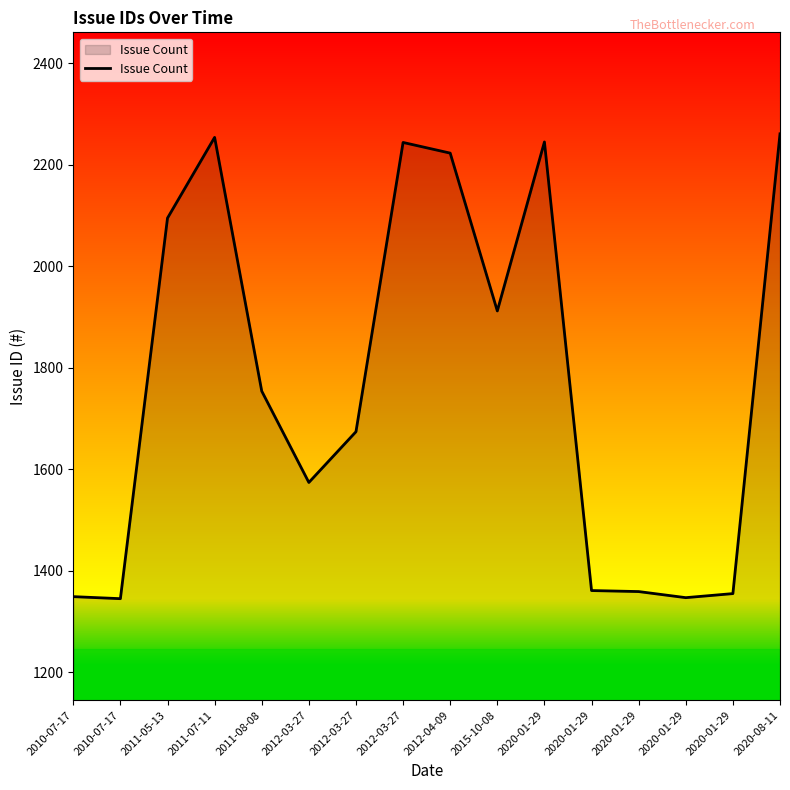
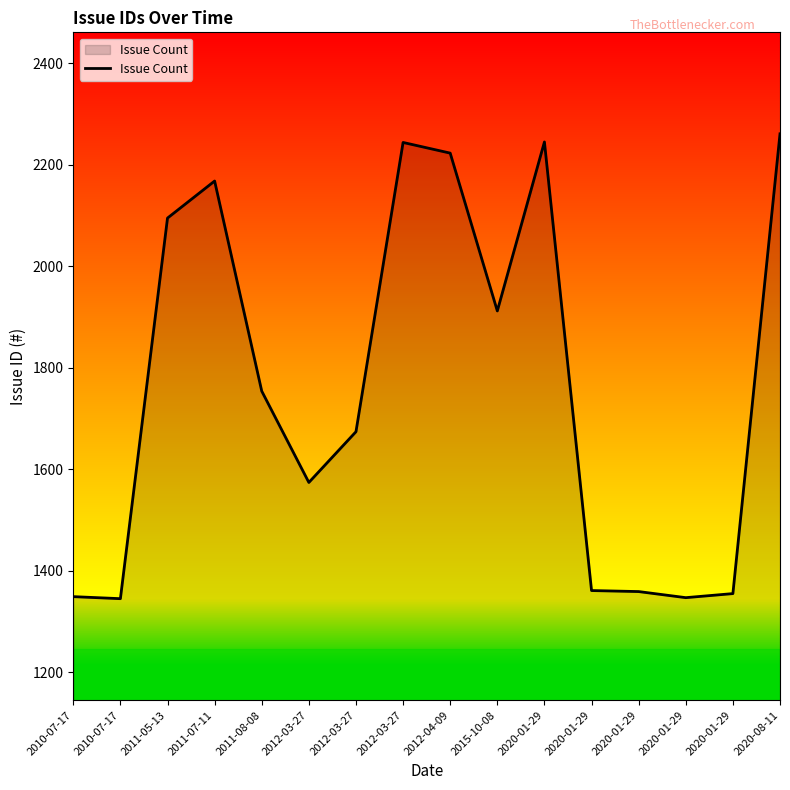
  {
    "2011-05-13": 2100,
-   "2011-07-11": 2250,
+   "2011-07-11": 2170,
    "2011-08-08": 1750,
    "2012-04-09": 2220,
    "2015-10-08": 1910,
    "2020-08-11": 2260
  }
